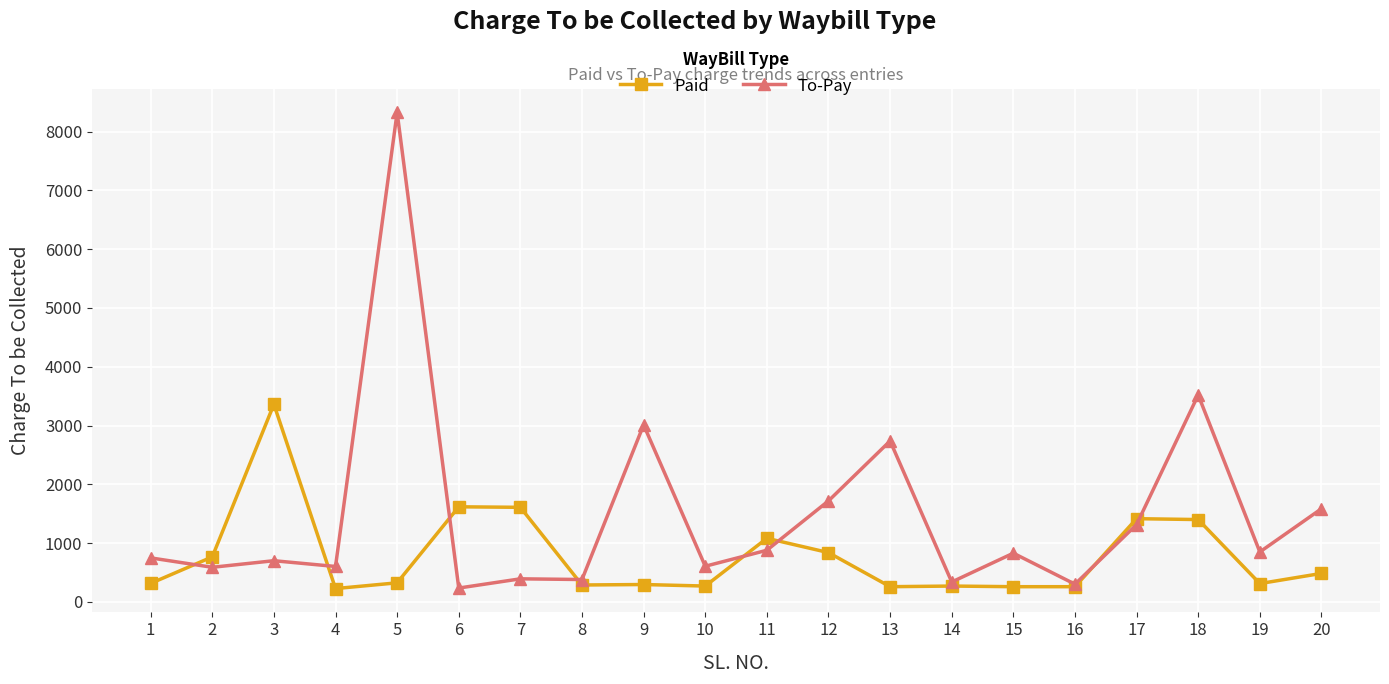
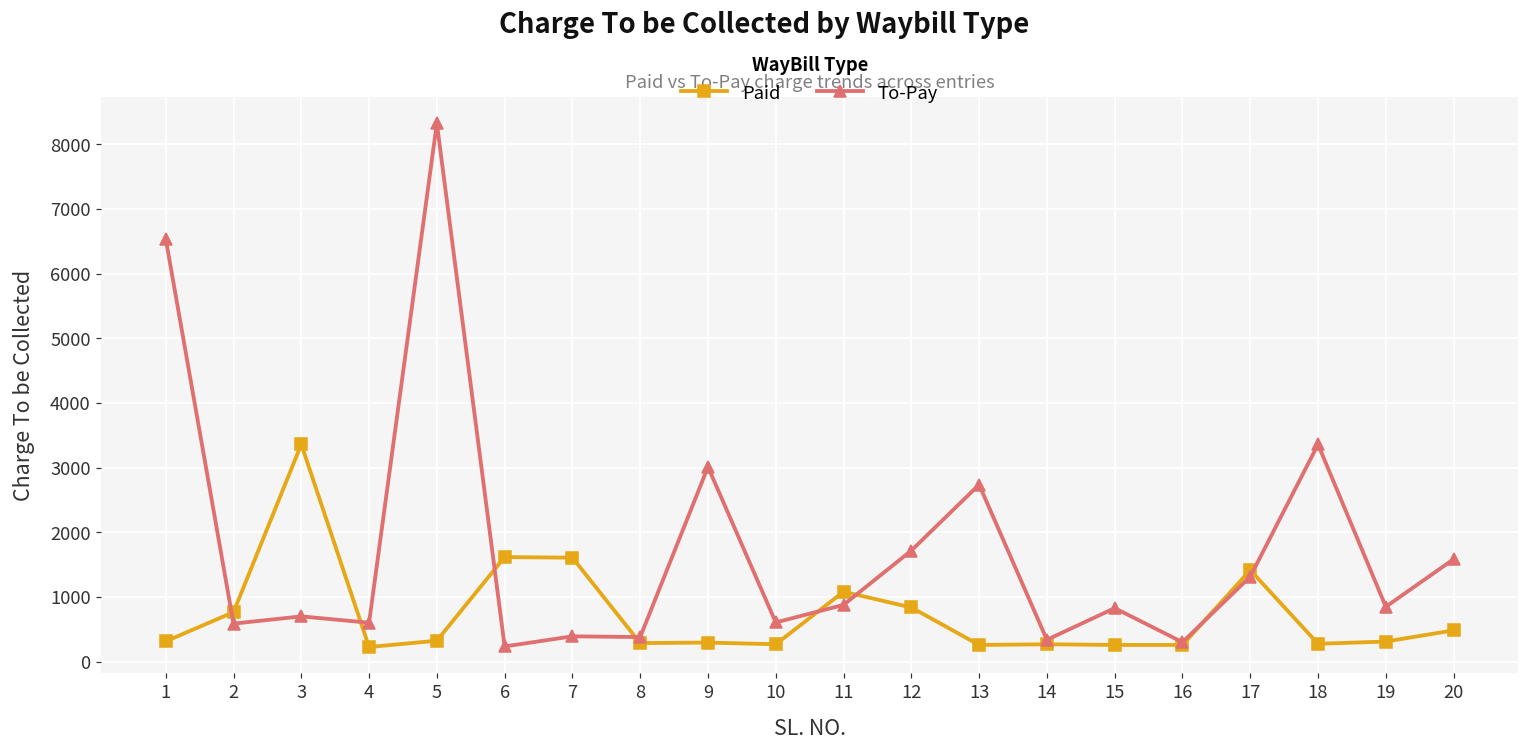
  {
    "Paid": {
      "1": 300,
      "2": 800,
      "3": 3400,
      "4": 200,
      "5": 300,
      "6": 1600,
      "7": 1600,
      "8": 300,
      "9": 300,
      "10": 300,
      "11": 1100,
      "12": 800,
      "13": 300,
      "14": 300,
      "15": 300,
      "17": 1400,
-     "18": 1400,
+     "18": 300,
      "19": 300,
      "20": 500
    },
    "To-Pay": {
-     "1": 700,
+     "1": 6500,
      "2": 600,
      "3": 700,
      "4": 600,
      "5": 8300,
      "6": 200,
      "7": 400,
      "8": 400,
      "9": 3000,
      "10": 600,
      "11": 900,
      "12": 1700,
      "13": 2700,
      "14": 300,
      "15": 800,
      "17": 1300,
-     "18": 3500,
+     "18": 3400,
      "19": 900,
      "20": 1600
    }
  }
